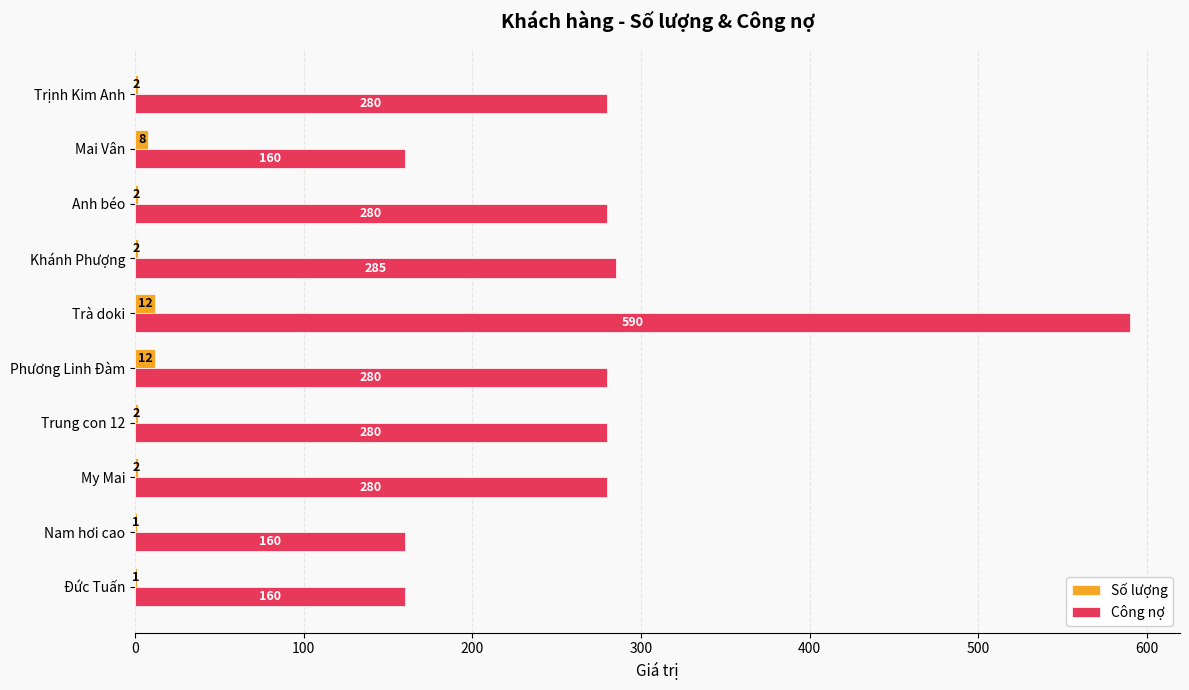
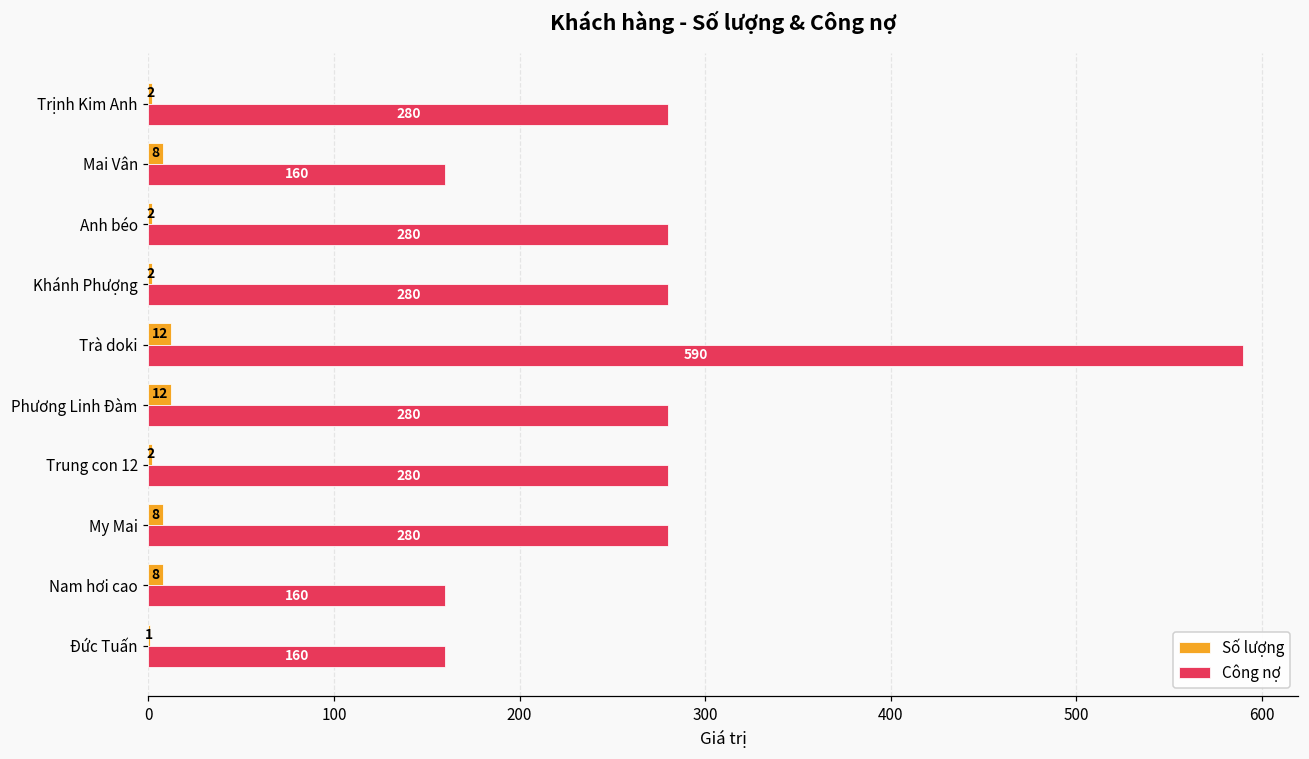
  {
    "Số lượng": {
      "Trịnh Kim Anh": 2,
      "Mai Vân": 8,
      "Anh béo": 2,
      "Khánh Phượng": 2,
      "Trà doki": 12,
      "Phương Linh Đàm": 12,
      "Trung con 12": 2,
-     "My Mai": 2,
-     "Nam hơi cao": 1,
+     "My Mai": 8,
+     "Nam hơi cao": 8,
      "Đức Tuấn": 1
    },
    "Công nợ": {
      "Trịnh Kim Anh": 280,
      "Mai Vân": 160,
      "Anh béo": 280,
-     "Khánh Phượng": 285,
+     "Khánh Phượng": 280,
      "Trà doki": 590,
      "Phương Linh Đàm": 280,
      "Trung con 12": 280,
      "My Mai": 280,
      "Nam hơi cao": 160,
      "Đức Tuấn": 160
    }
  }
